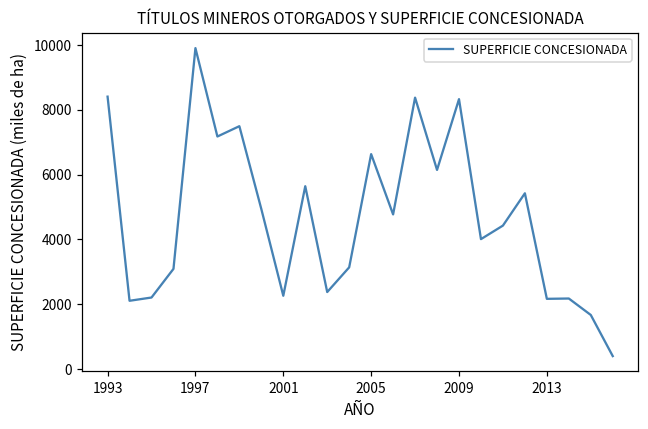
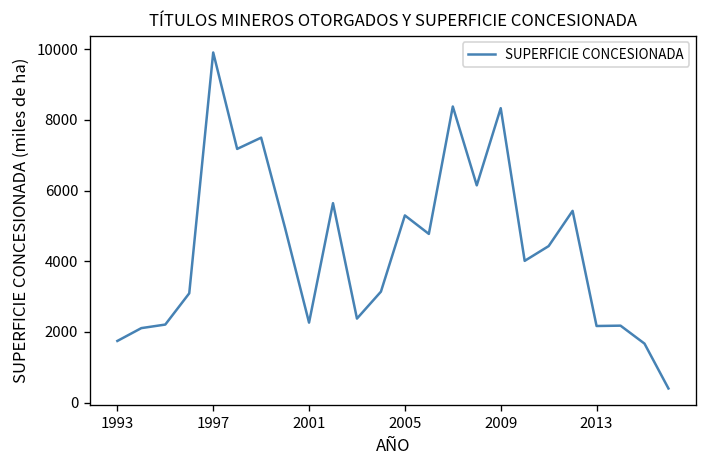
  {
-   "1993": 8400,
+   "1993": 1700,
    "1997": 9900,
    "2001": 2300,
-   "2005": 6600,
+   "2005": 5300,
    "2009": 8300,
    "2013": 2200
  }
